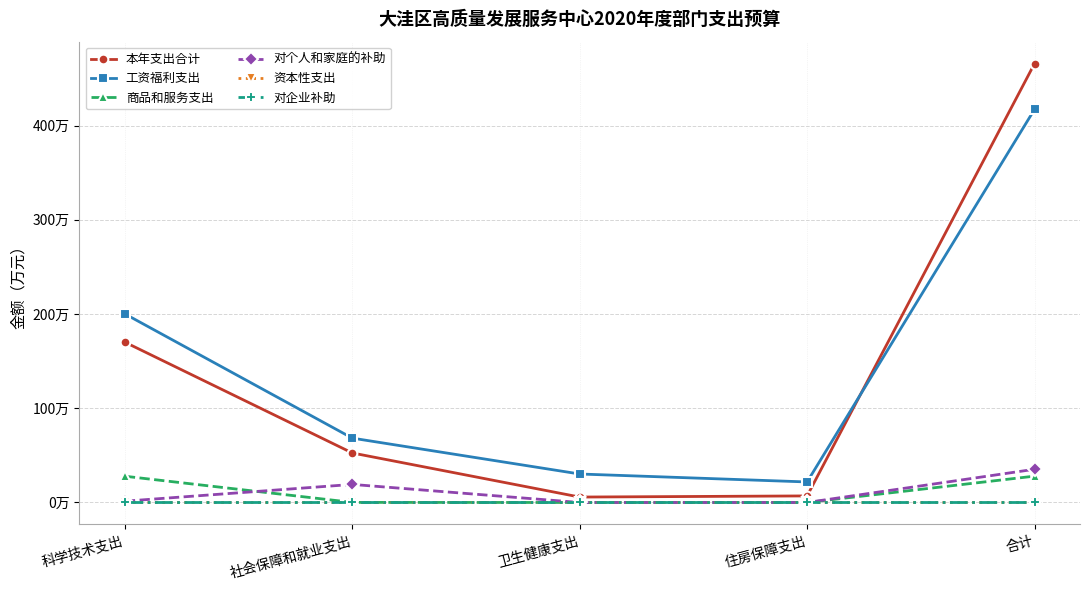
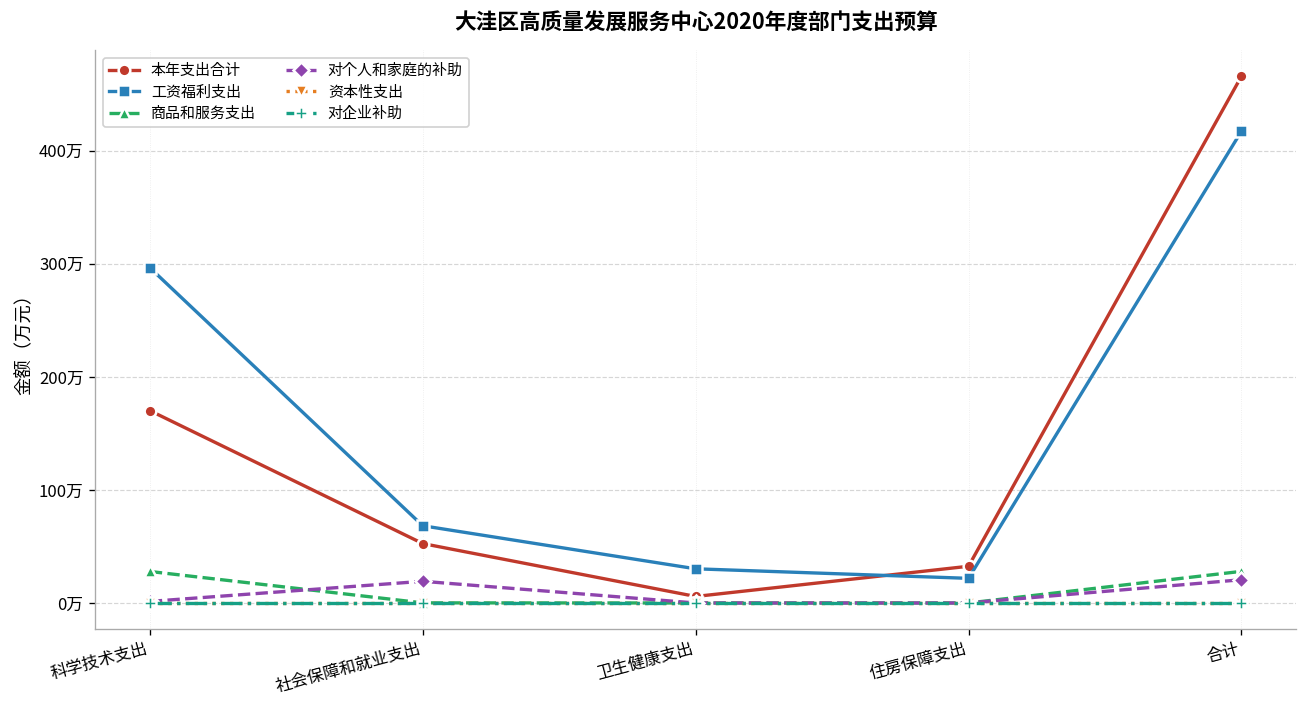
  {
    "本年支出合计": {
      "科学技术支出": "170万",
      "社会保障和就业支出": "50万",
      "卫生健康支出": "10万",
-     "住房保障支出": "10万",
+     "住房保障支出": "30万",
      "合计": "470万"
    },
    "工资福利支出": {
-     "科学技术支出": "200万",
+     "科学技术支出": "300万",
      "社会保障和就业支出": "70万",
      "卫生健康支出": "30万",
      "住房保障支出": "20万",
      "合计": "420万"
    },
    "对个人和家庭的补助": {
      "社会保障和就业支出": "20万",
-     "合计": "40万"
+     "合计": "20万"
    }
  }
